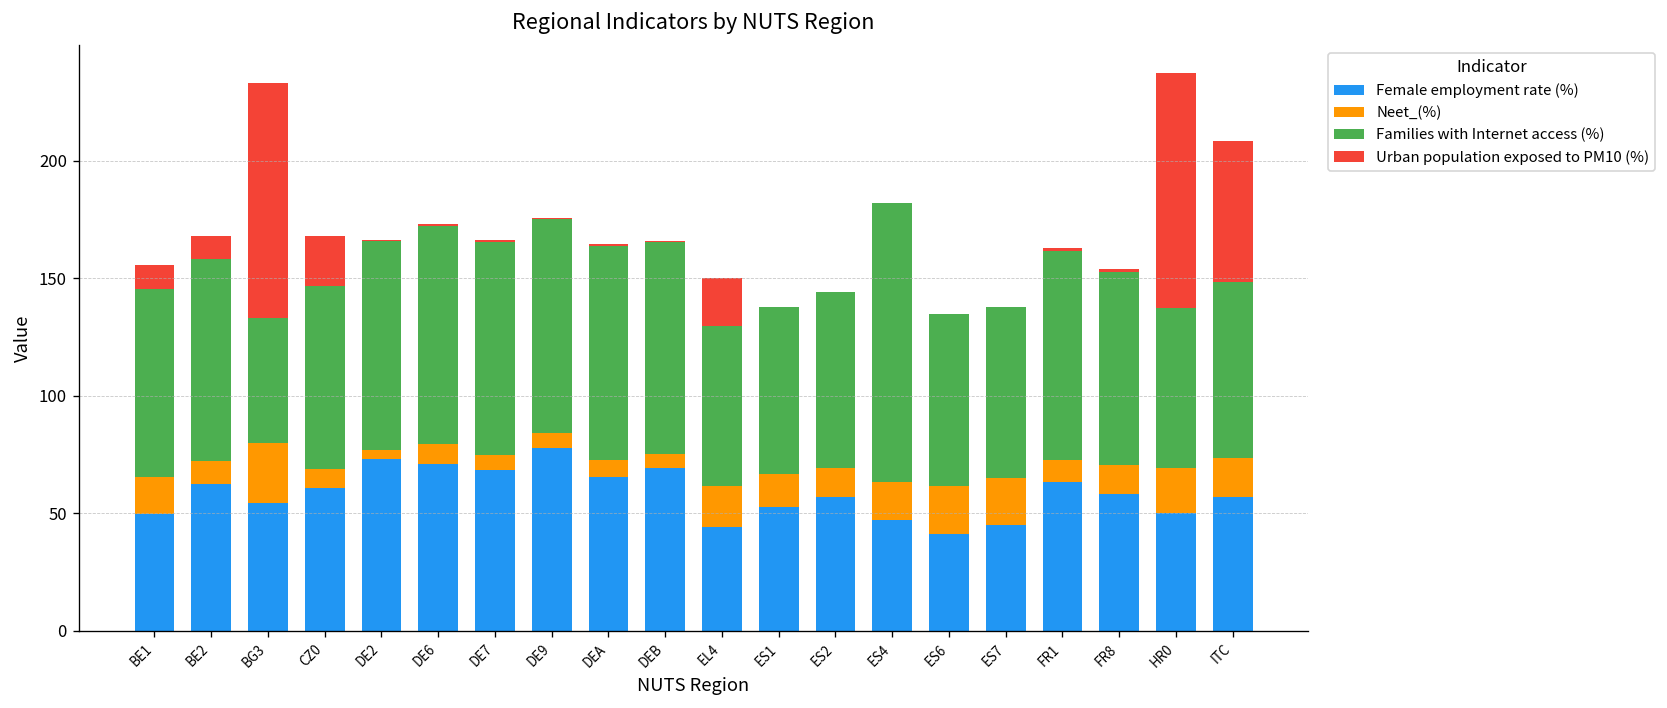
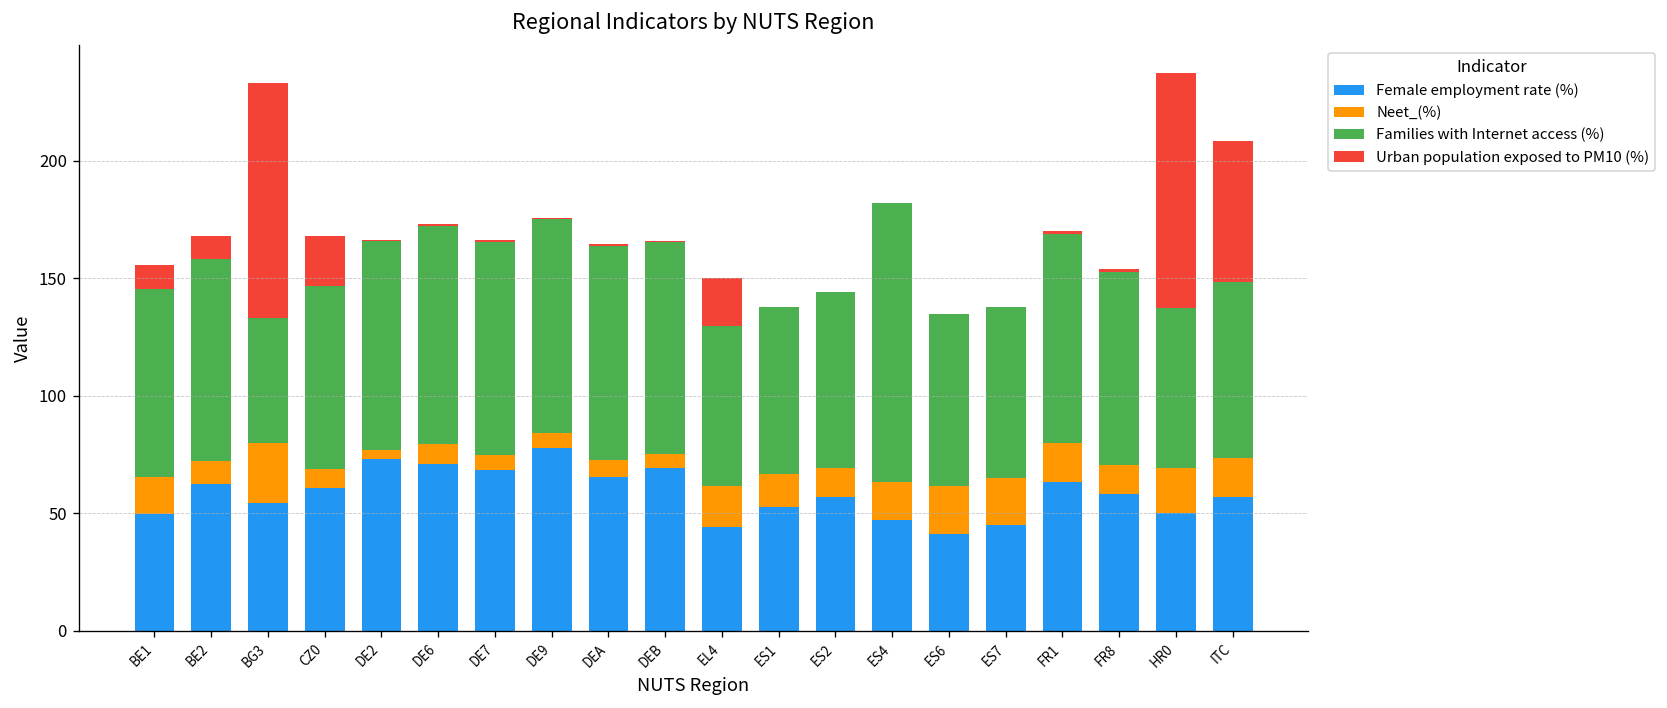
  {
    "Female employment rate (%)": {
      "BE1": 50,
      "BE2": 62,
      "BG3": 54,
      "CZ0": 61,
      "DE2": 73,
      "DE6": 71,
      "DE7": 68,
      "DE9": 78,
      "DEA": 65,
      "DEB": 69,
      "EL4": 44,
      "ES1": 53,
      "ES2": 57,
      "ES4": 47,
      "ES6": 41,
      "ES7": 45,
      "FR1": 63,
      "FR8": 58,
      "HR0": 50,
      "ITC": 57
    },
    "Neet_(%)": {
      "BE1": 16,
      "BE2": 10,
      "BG3": 26,
      "CZ0": 8,
      "DE2": 4,
      "DE6": 8,
      "DE7": 6,
      "DE9": 6,
      "DEA": 8,
      "DEB": 6,
      "EL4": 18,
      "ES1": 14,
      "ES2": 12,
      "ES4": 16,
      "ES6": 20,
      "ES7": 20,
-     "FR1": 10,
+     "FR1": 17,
      "FR8": 12,
      "HR0": 19,
      "ITC": 17
    },
    "Families with Internet access (%)": {
      "BE1": 80,
      "BE2": 86,
      "BG3": 53,
      "CZ0": 78,
      "DE2": 89,
      "DE6": 93,
      "DE7": 91,
      "DE9": 91,
      "DEA": 91,
      "DEB": 90,
      "EL4": 68,
      "ES1": 71,
      "ES2": 75,
      "ES4": 119,
      "ES6": 73,
      "ES7": 73,
      "FR1": 89,
      "FR8": 82,
      "HR0": 68,
      "ITC": 75
    },
    "Urban population exposed to PM10 (%)": {
      "BE1": 10,
      "BE2": 10,
      "BG3": 100,
      "CZ0": 21,
      "EL4": 20,
      "HR0": 100,
      "ITC": 60
    }
  }
